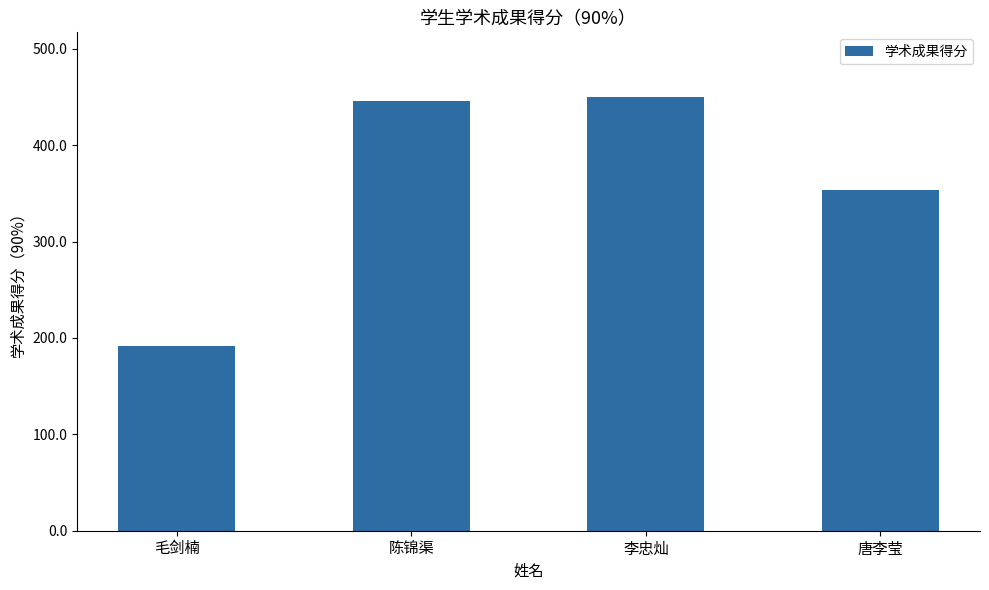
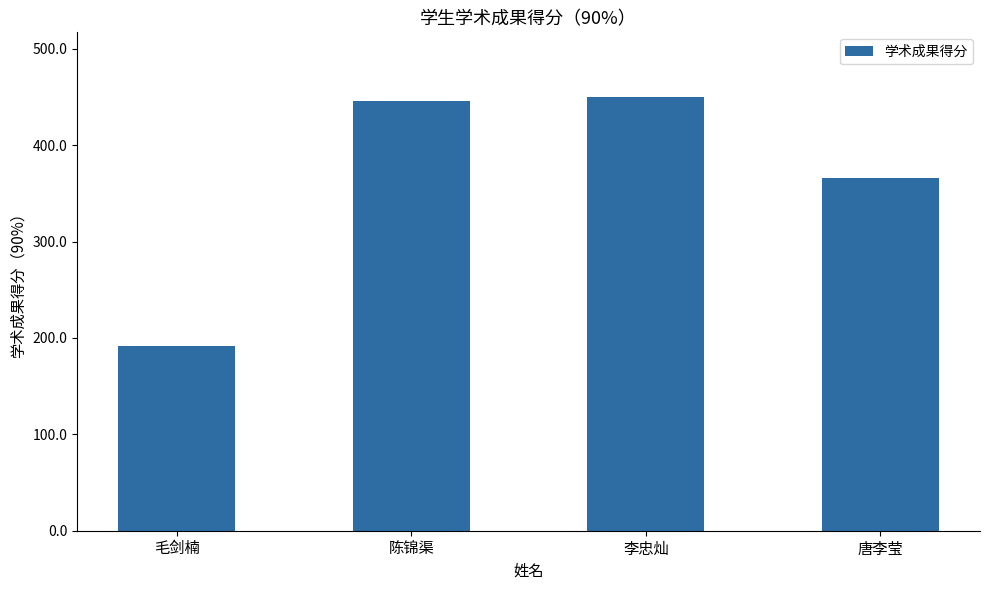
  {
    "毛剑楠": 190,
    "陈锦渠": 450,
    "李忠灿": 450,
-   "唐李莹": 350
+   "唐李莹": 370
  }
